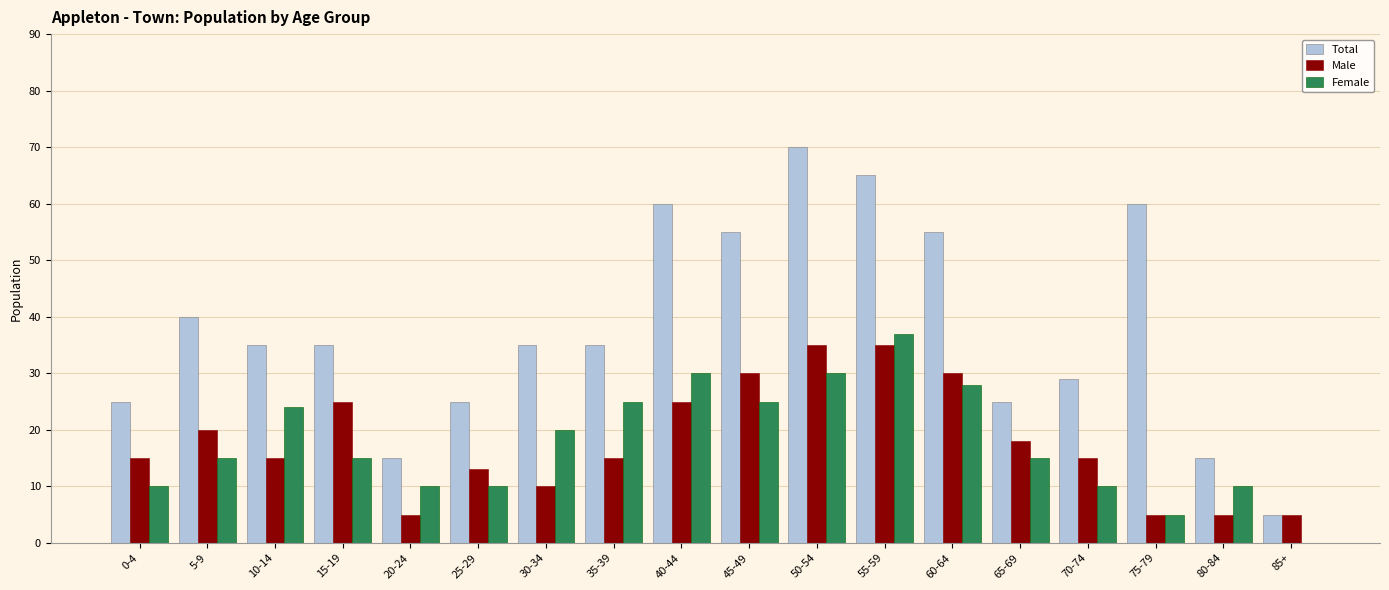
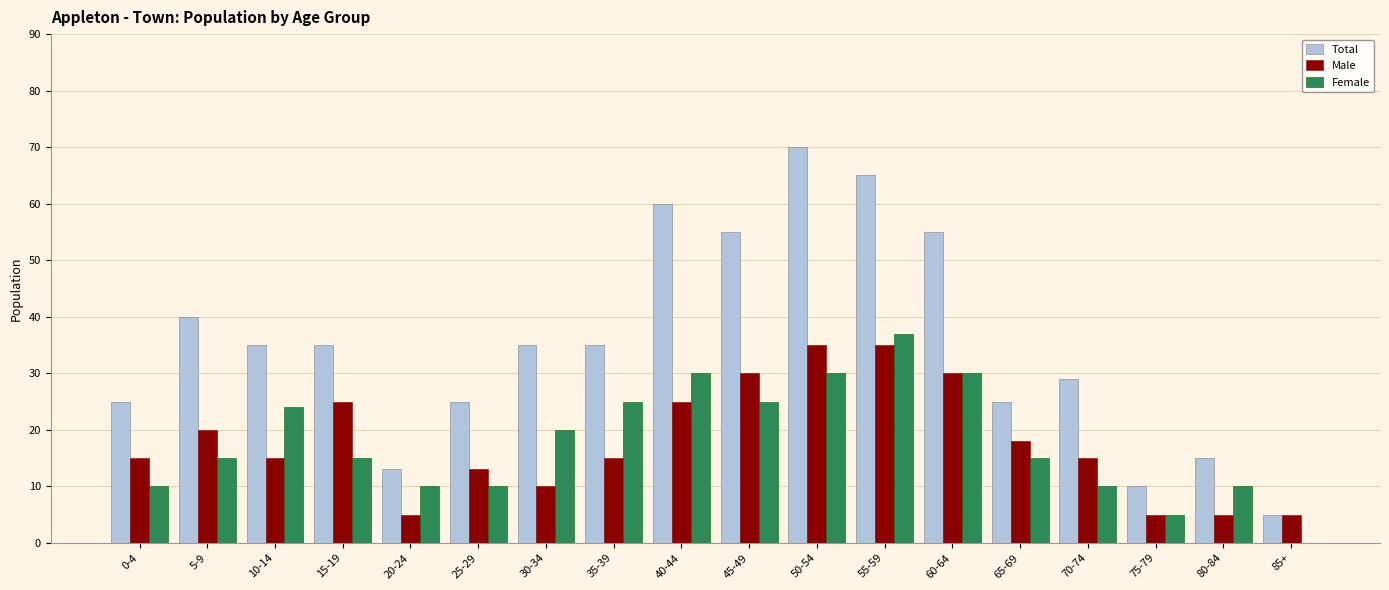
  {
    "Total": {
      "0-4": 25,
      "5-9": 40,
      "10-14": 35,
      "15-19": 35,
-     "20-24": 15,
+     "20-24": 13,
      "25-29": 25,
      "30-34": 35,
      "35-39": 35,
      "40-44": 60,
      "45-49": 55,
      "50-54": 70,
      "55-59": 65,
      "60-64": 55,
      "65-69": 25,
      "70-74": 29,
-     "75-79": 60,
+     "75-79": 10,
      "80-84": 15,
      "85+": 5
    },
    "Male": {
      "0-4": 15,
      "5-9": 20,
      "10-14": 15,
      "15-19": 25,
      "20-24": 5,
      "25-29": 13,
      "30-34": 10,
      "35-39": 15,
      "40-44": 25,
      "45-49": 30,
      "50-54": 35,
      "55-59": 35,
      "60-64": 30,
      "65-69": 18,
      "70-74": 15,
      "75-79": 5,
      "80-84": 5,
      "85+": 5
    },
    "Female": {
      "0-4": 10,
      "5-9": 15,
      "10-14": 24,
      "15-19": 15,
      "20-24": 10,
      "25-29": 10,
      "30-34": 20,
      "35-39": 25,
      "40-44": 30,
      "45-49": 25,
      "50-54": 30,
      "55-59": 37,
-     "60-64": 28,
+     "60-64": 30,
      "65-69": 15,
      "70-74": 10,
      "75-79": 5,
      "80-84": 10,
      "85+": 0
    }
  }
